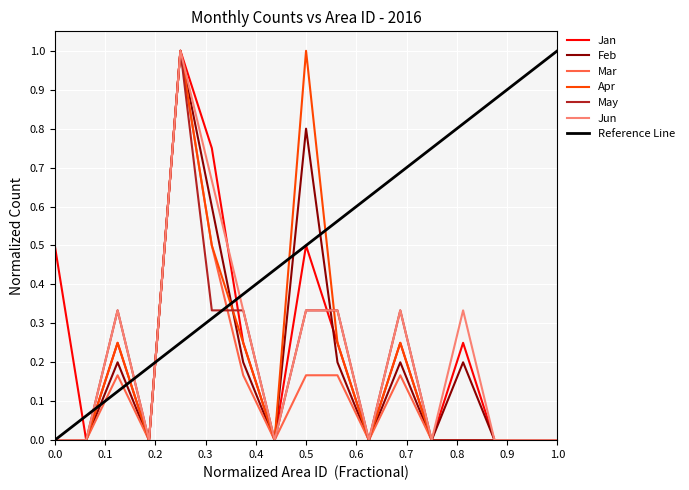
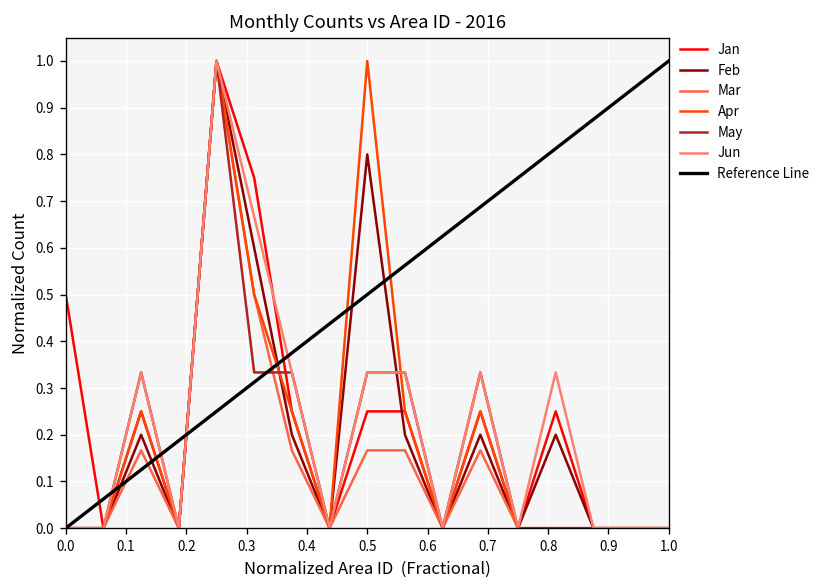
  {
    "Jan": {
      "0.0": 0.50,
-     "0.5": 0.50
+     "0.5": 0.25
    },
    "Feb": {
      "0.5": 0.80
    },
    "Apr": {
      "0.5": 1.00
    },
    "Reference Line": {
      "1.0": 1.00
    }
  }
